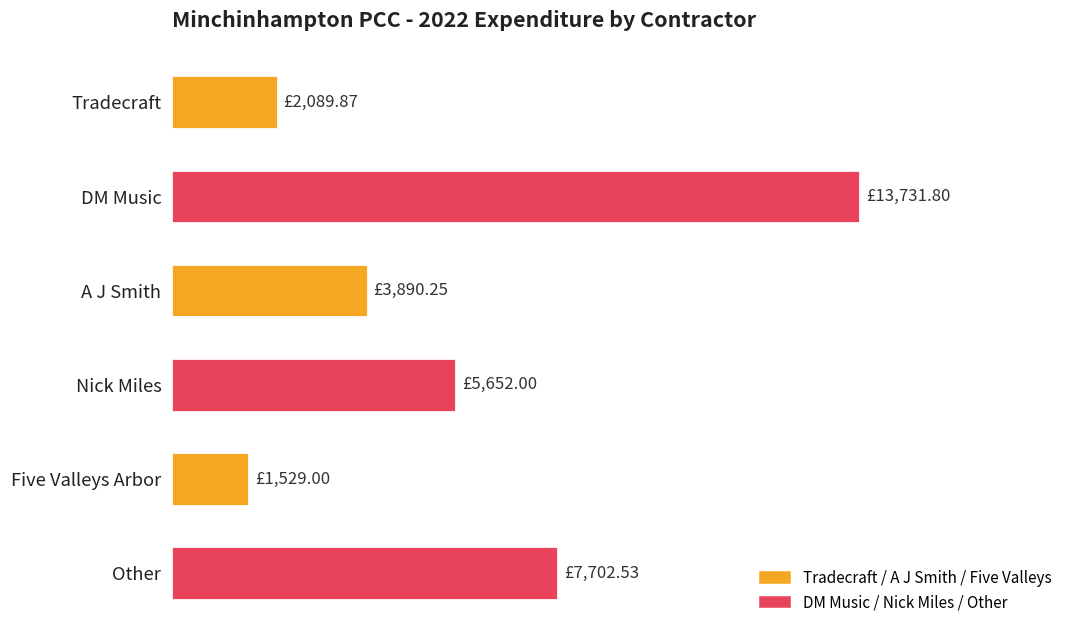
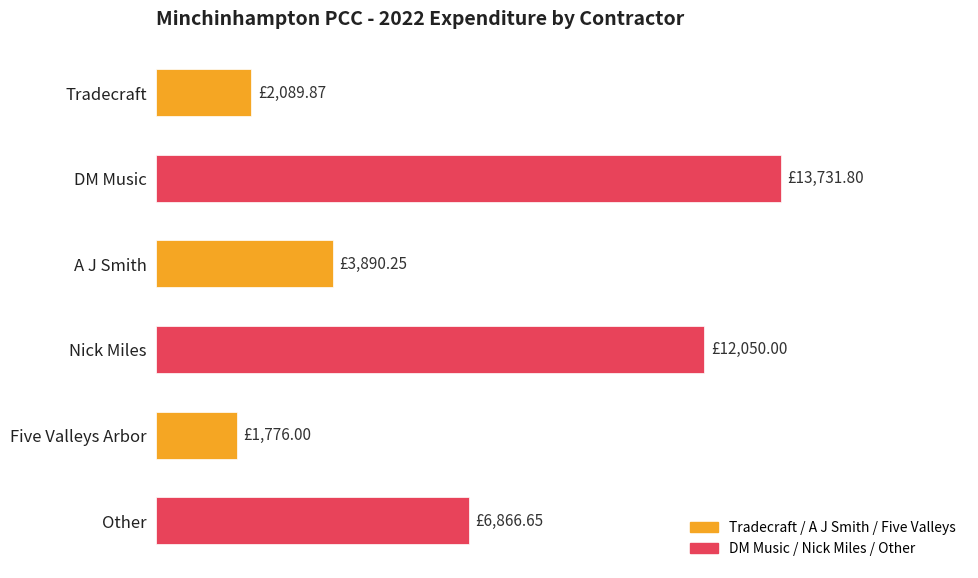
  {
    "Tradecraft": "£2,089.87",
    "DM Music": "£13,731.80",
    "A J Smith": "£3,890.25",
-   "Nick Miles": "£5,652.00",
-   "Five Valleys Arbor": "£1,529.00",
-   "Other": "£7,702.53"
+   "Nick Miles": "£12,050.00",
+   "Five Valleys Arbor": "£1,776.00",
+   "Other": "£6,866.65"
  }
